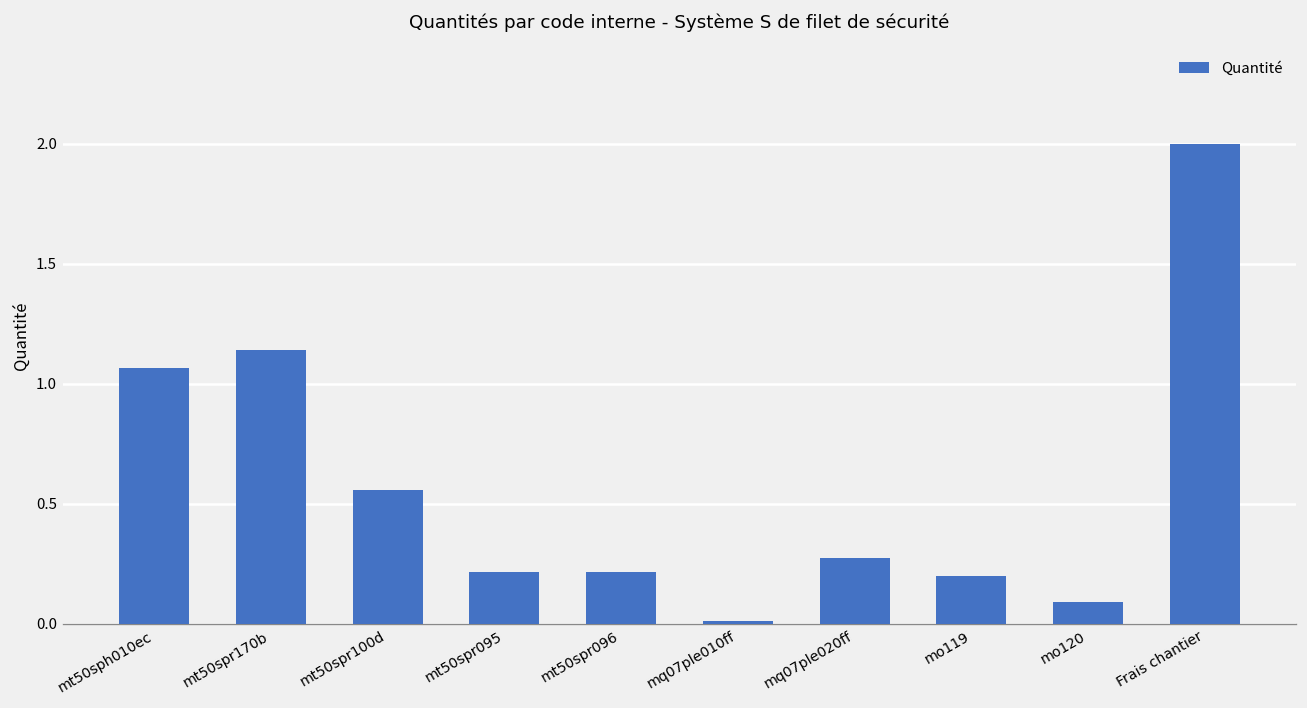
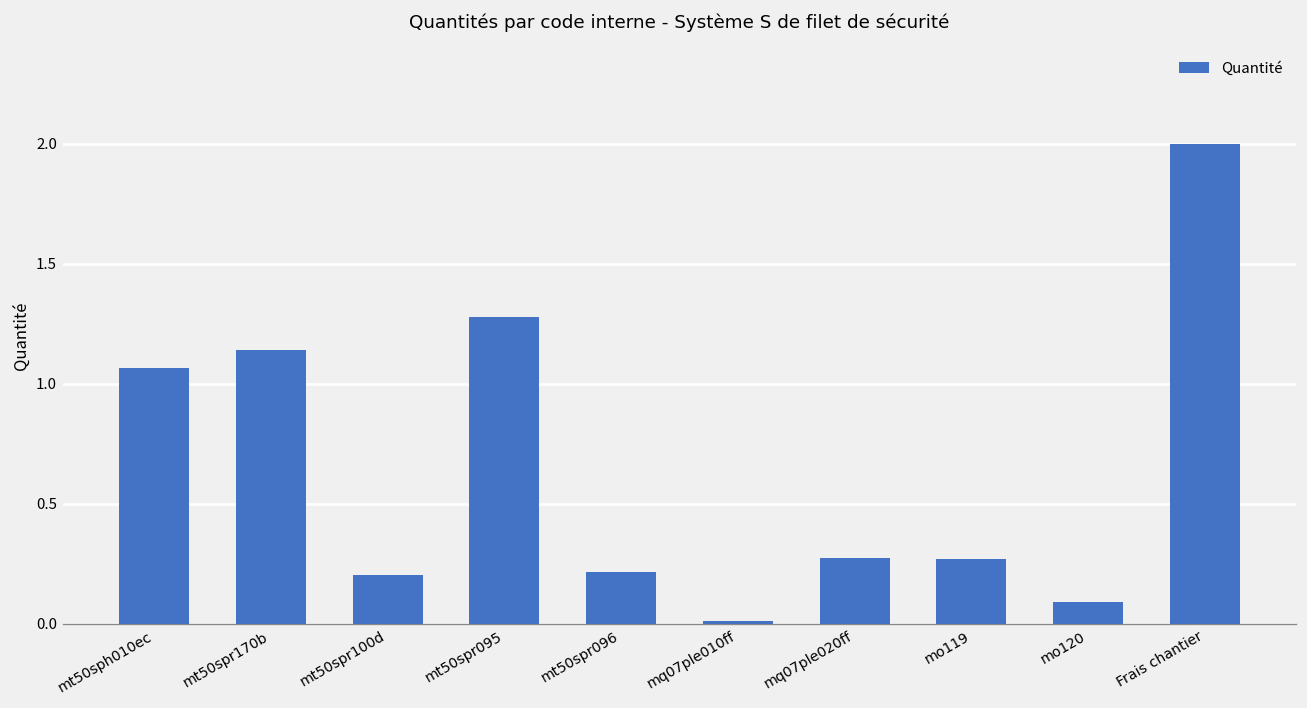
  {
    "mt50sph010ec": 1.06,
    "mt50spr170b": 1.14,
-   "mt50spr100d": 0.56,
-   "mt50spr095": 0.22,
+   "mt50spr100d": 0.20,
+   "mt50spr095": 1.28,
    "mt50spr096": 0.22,
    "mq07ple020ff": 0.28,
-   "mo119": 0.20,
+   "mo119": 0.27,
    "mo120": 0.09,
    "Frais chantier": 2.00
  }
